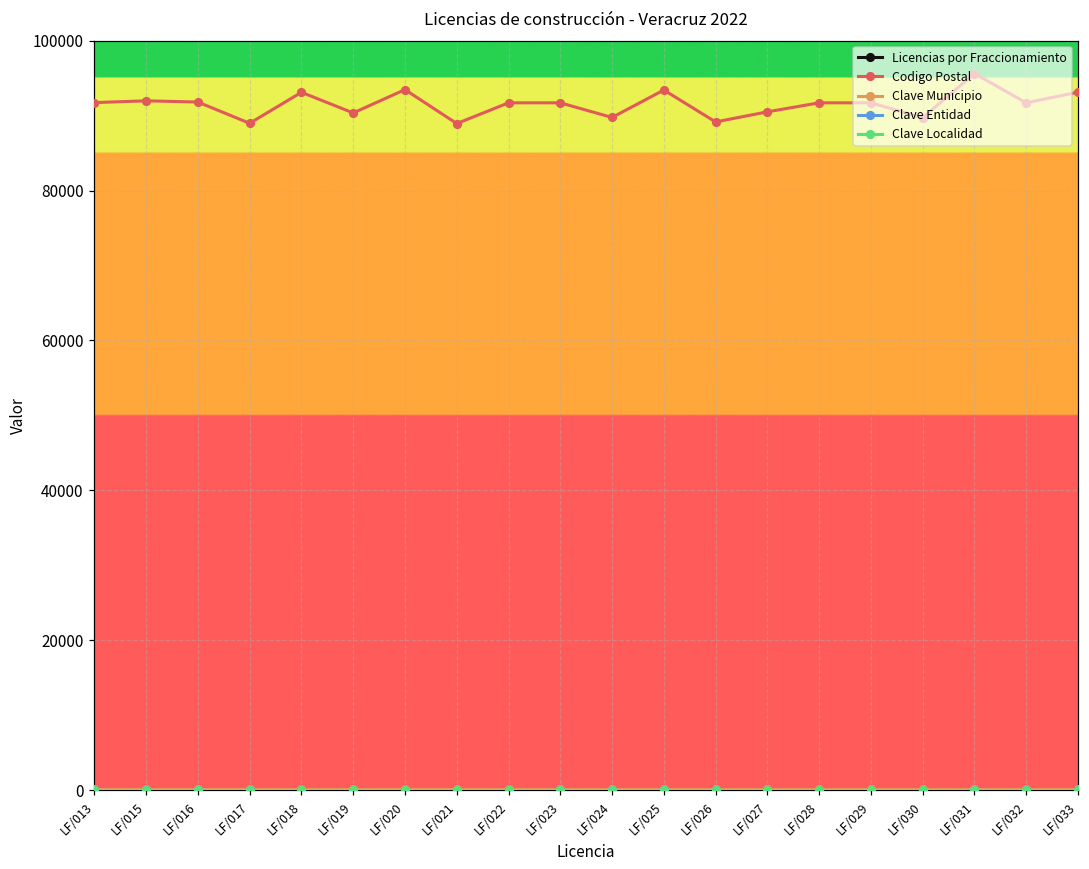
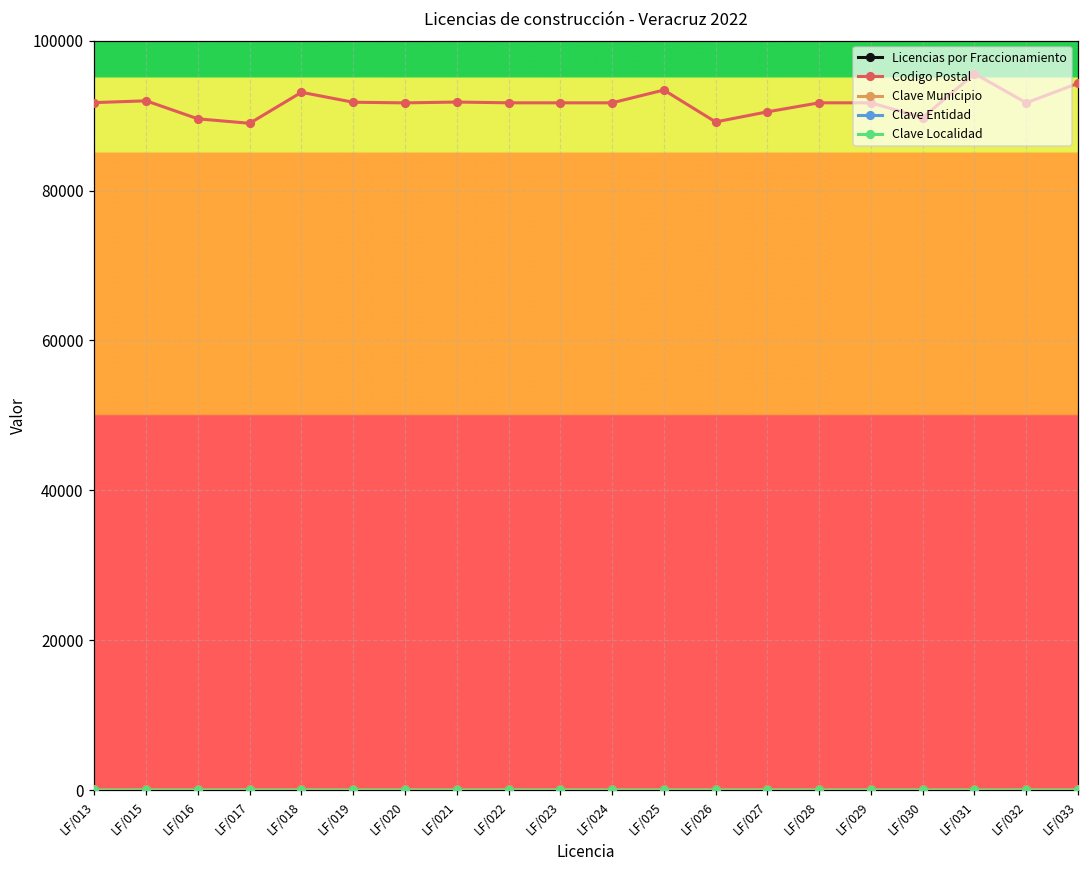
  {
    "Codigo Postal": {
      "LF/013": 92000,
      "LF/015": 92000,
-     "LF/016": 92000,
+     "LF/016": 90000,
      "LF/017": 89000,
      "LF/018": 93000,
-     "LF/019": 90000,
-     "LF/020": 93000,
-     "LF/021": 89000,
+     "LF/019": 92000,
+     "LF/020": 92000,
+     "LF/021": 92000,
      "LF/022": 92000,
      "LF/023": 92000,
-     "LF/024": 90000,
+     "LF/024": 92000,
      "LF/025": 93000,
      "LF/026": 89000,
      "LF/027": 90000,
      "LF/028": 92000,
-     "LF/033": 93000
+     "LF/033": 94000
    }
  }
